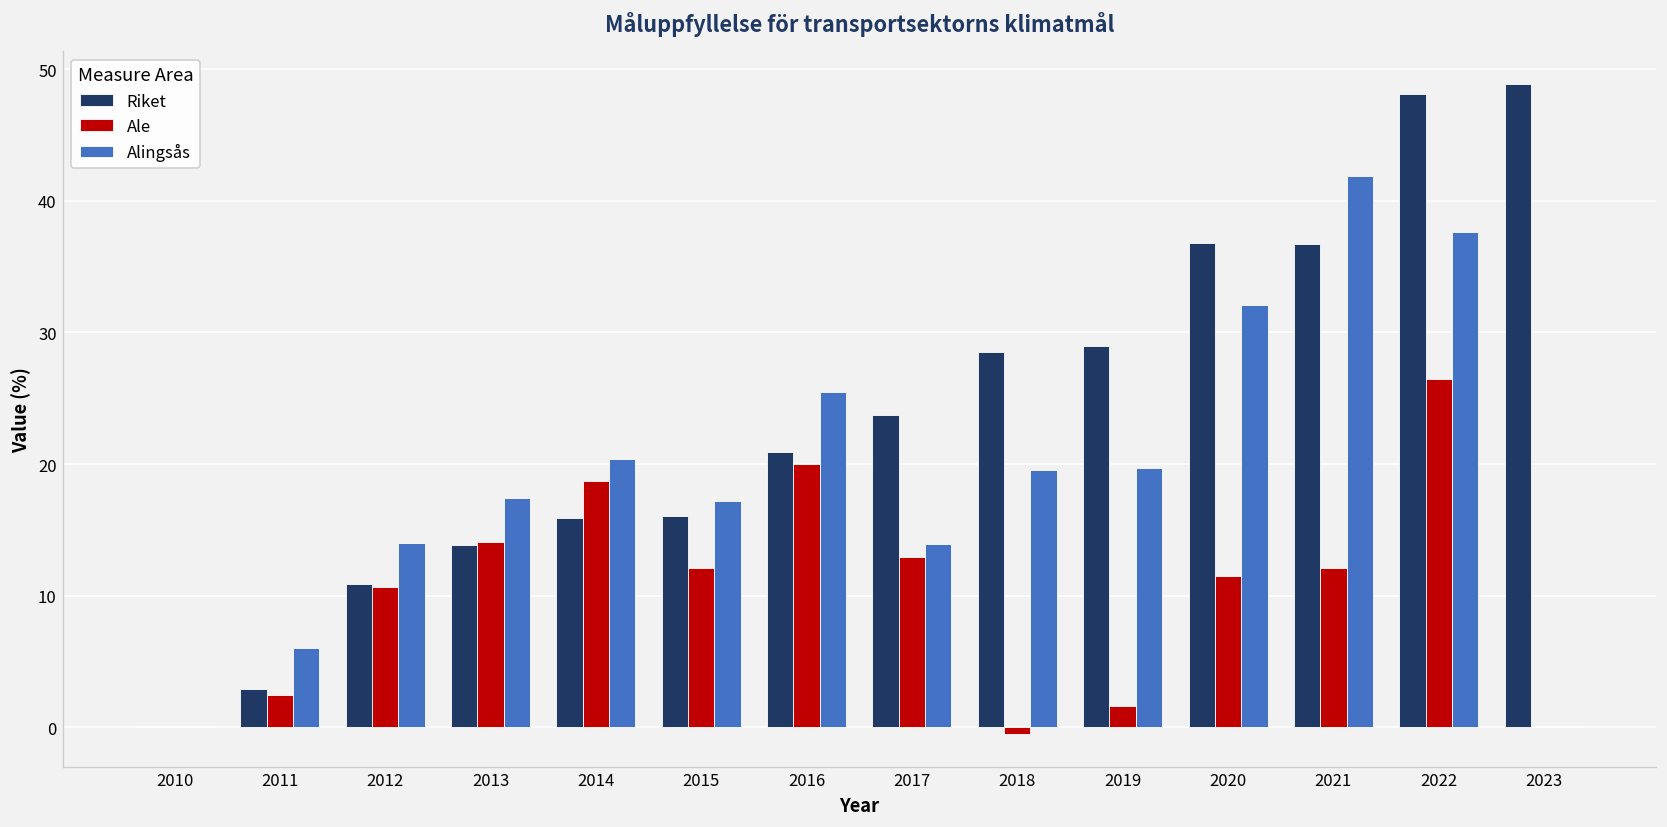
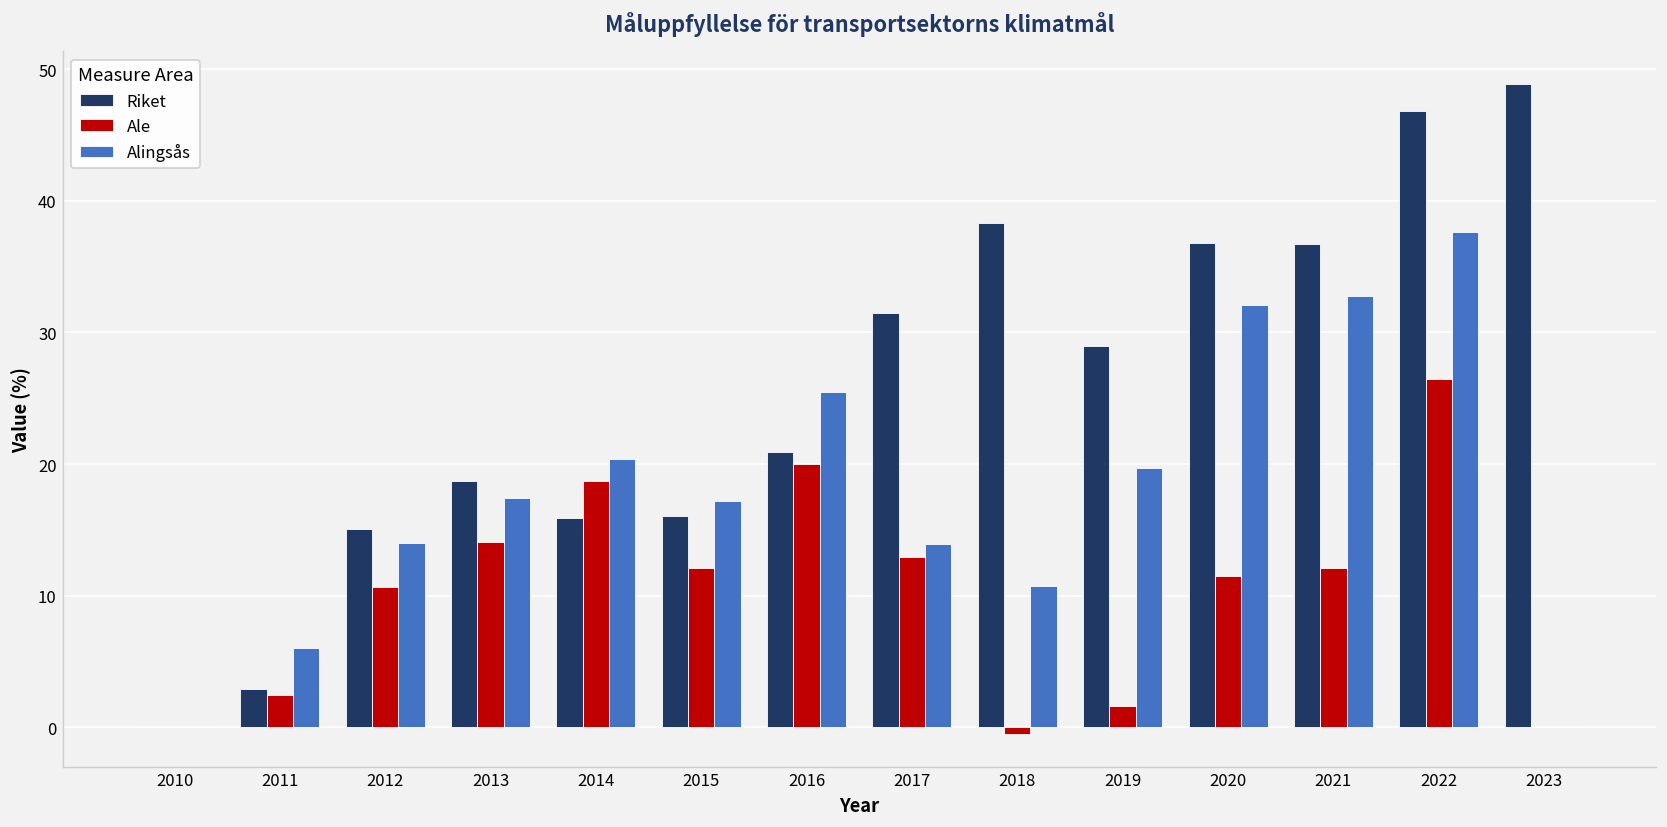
  {
    "Riket": {
      "2010": 0.0,
      "2011": 2.9,
-     "2012": 10.9,
-     "2013": 13.8,
+     "2012": 15.1,
+     "2013": 18.7,
      "2014": 15.9,
      "2015": 16.1,
      "2016": 20.9,
-     "2017": 23.7,
-     "2018": 28.5,
+     "2017": 31.5,
+     "2018": 38.3,
      "2019": 29.0,
      "2020": 36.8,
      "2021": 36.7,
-     "2022": 48.1,
+     "2022": 46.9,
      "2023": 48.9
    },
    "Ale": {
      "2010": 0.0,
      "2011": 2.5,
      "2012": 10.7,
      "2013": 14.1,
      "2014": 18.7,
      "2015": 12.1,
      "2016": 20.0,
      "2017": 12.9,
      "2018": -0.5,
      "2019": 1.6,
      "2020": 11.5,
      "2021": 12.1,
      "2022": 26.5,
      "2023": 0.0
    },
    "Alingsås": {
      "2010": 0.0,
      "2011": 6.0,
      "2012": 14.0,
      "2013": 17.4,
      "2014": 20.4,
      "2015": 17.2,
      "2016": 25.5,
      "2017": 14.0,
-     "2018": 19.6,
+     "2018": 10.8,
      "2019": 19.7,
      "2020": 32.1,
-     "2021": 41.9,
+     "2021": 32.8,
      "2022": 37.6,
      "2023": 0.0
    }
  }
